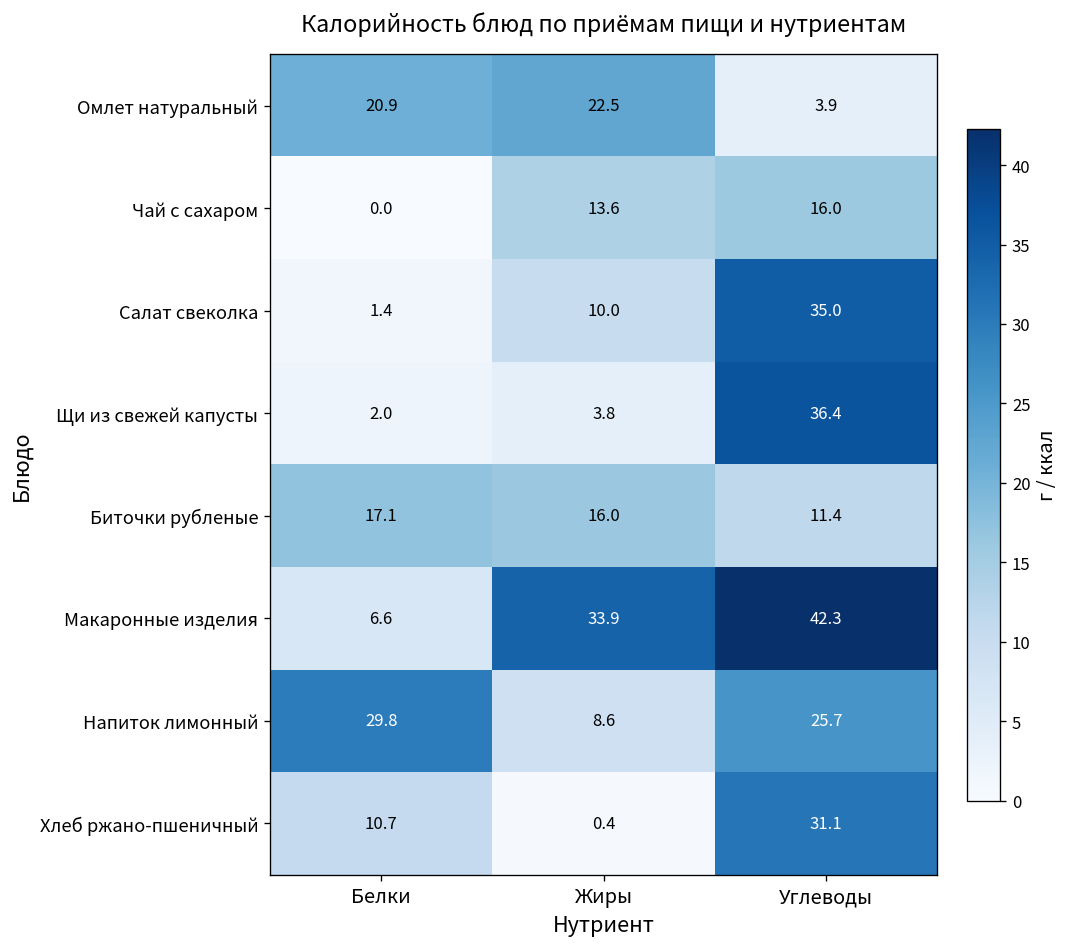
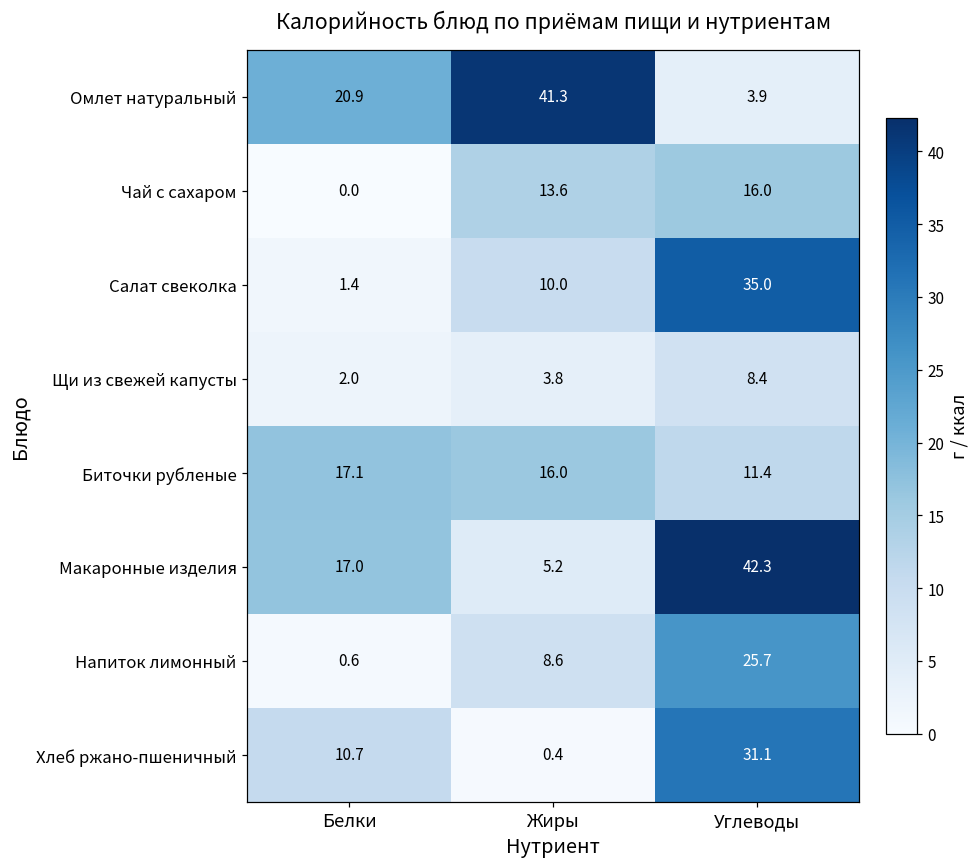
  {
    "Омлет натуральный": {
      "Белки": 20.9,
-     "Жиры": 22.5,
+     "Жиры": 41.3,
      "Углеводы": 3.9
    },
    "Чай с сахаром": {
      "Белки": 0.0,
      "Жиры": 13.6,
      "Углеводы": 16.0
    },
    "Салат свеколка": {
      "Белки": 1.4,
      "Жиры": 10.0,
      "Углеводы": 35.0
    },
    "Щи из свежей капусты": {
      "Белки": 2.0,
      "Жиры": 3.8,
-     "Углеводы": 36.4
+     "Углеводы": 8.4
    },
    "Биточки рубленые": {
      "Белки": 17.1,
      "Жиры": 16.0,
      "Углеводы": 11.4
    },
    "Макаронные изделия": {
-     "Белки": 6.6,
-     "Жиры": 33.9,
+     "Белки": 17.0,
+     "Жиры": 5.2,
      "Углеводы": 42.3
    },
    "Напиток лимонный": {
-     "Белки": 29.8,
+     "Белки": 0.6,
      "Жиры": 8.6,
      "Углеводы": 25.7
    },
    "Хлеб ржано-пшеничный": {
      "Белки": 10.7,
      "Жиры": 0.4,
      "Углеводы": 31.1
    }
  }
